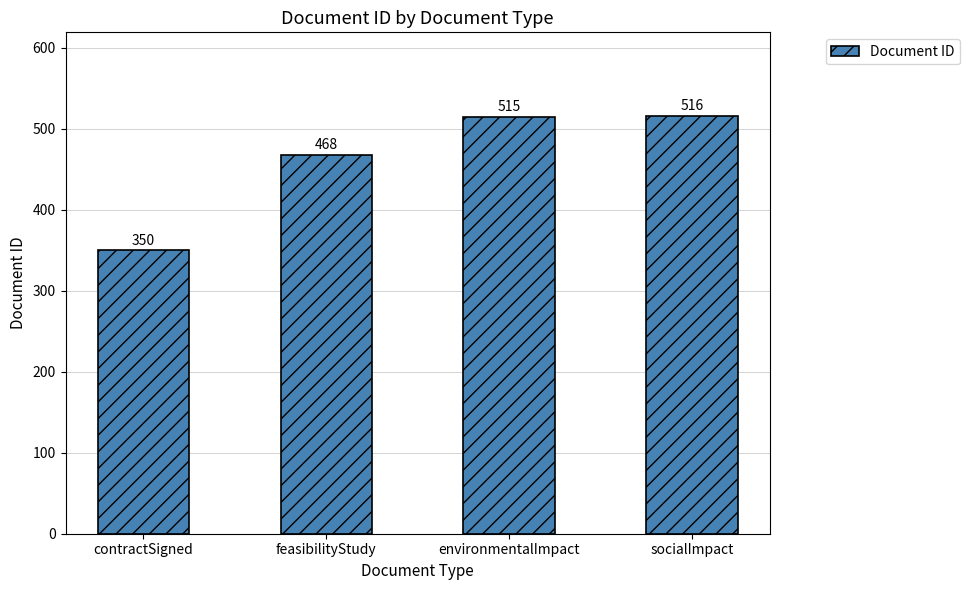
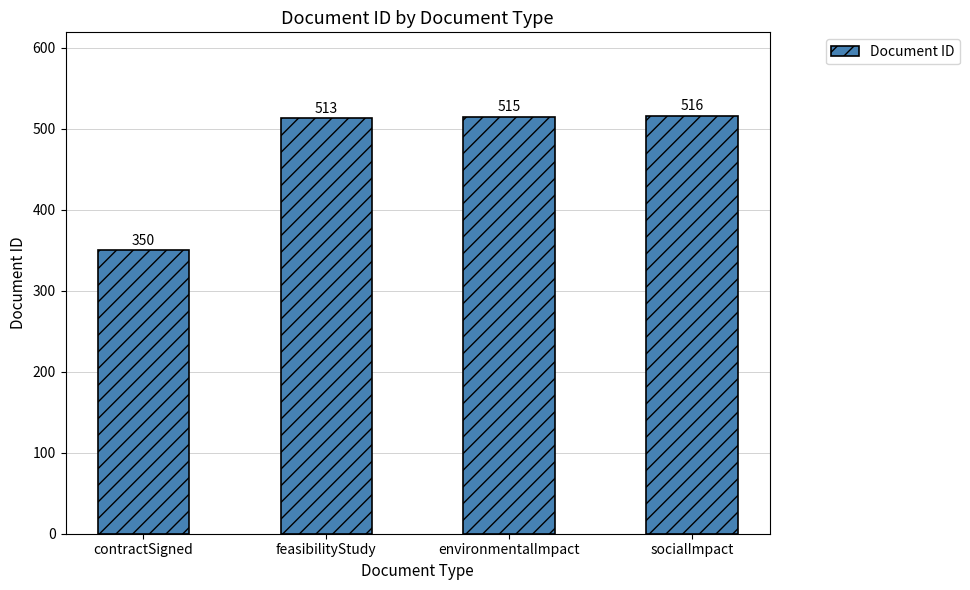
  {
    "contractSigned": 350,
-   "feasibilityStudy": 468,
+   "feasibilityStudy": 513,
    "environmentalImpact": 515,
    "socialImpact": 516
  }
